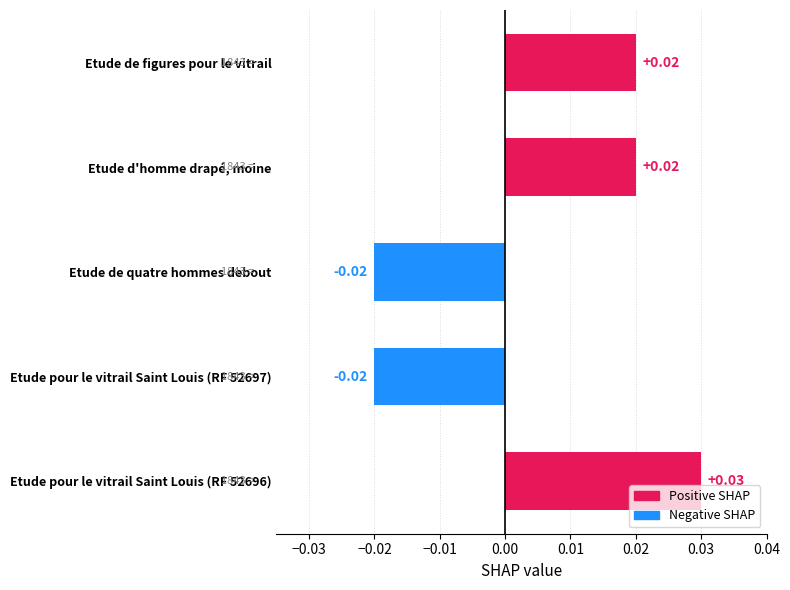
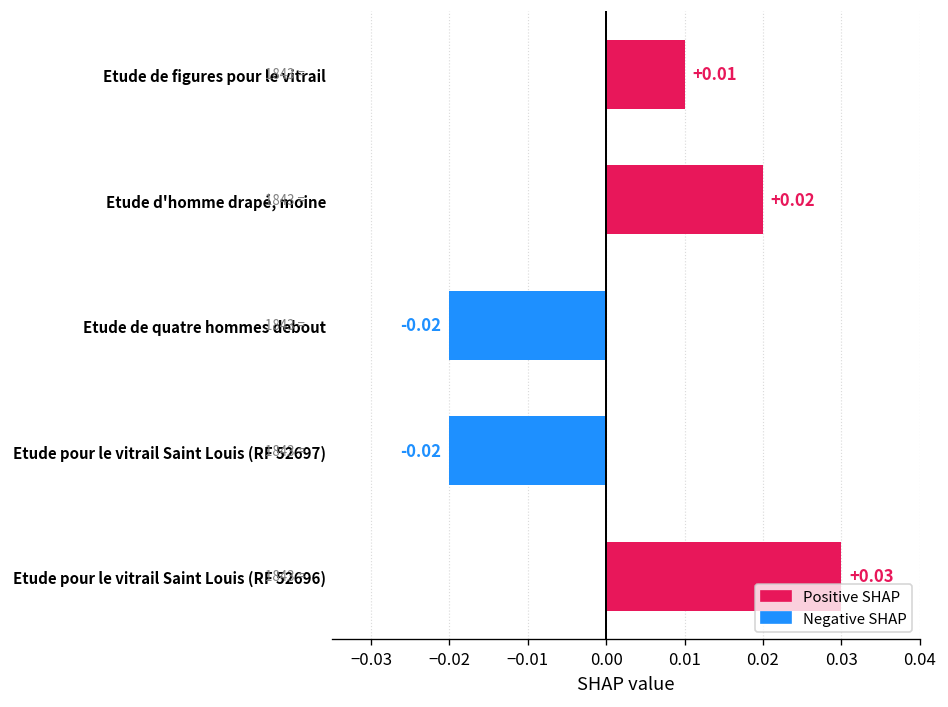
  {
-   "Etude de figures pour le vitrail": "+0.02",
+   "Etude de figures pour le vitrail": "+0.01",
    "Etude d'homme drapé, moine": "+0.02",
    "Etude de quatre hommes debout": "-0.02",
    "Etude pour le vitrail Saint Louis (RF 52697)": "-0.02"
  }
